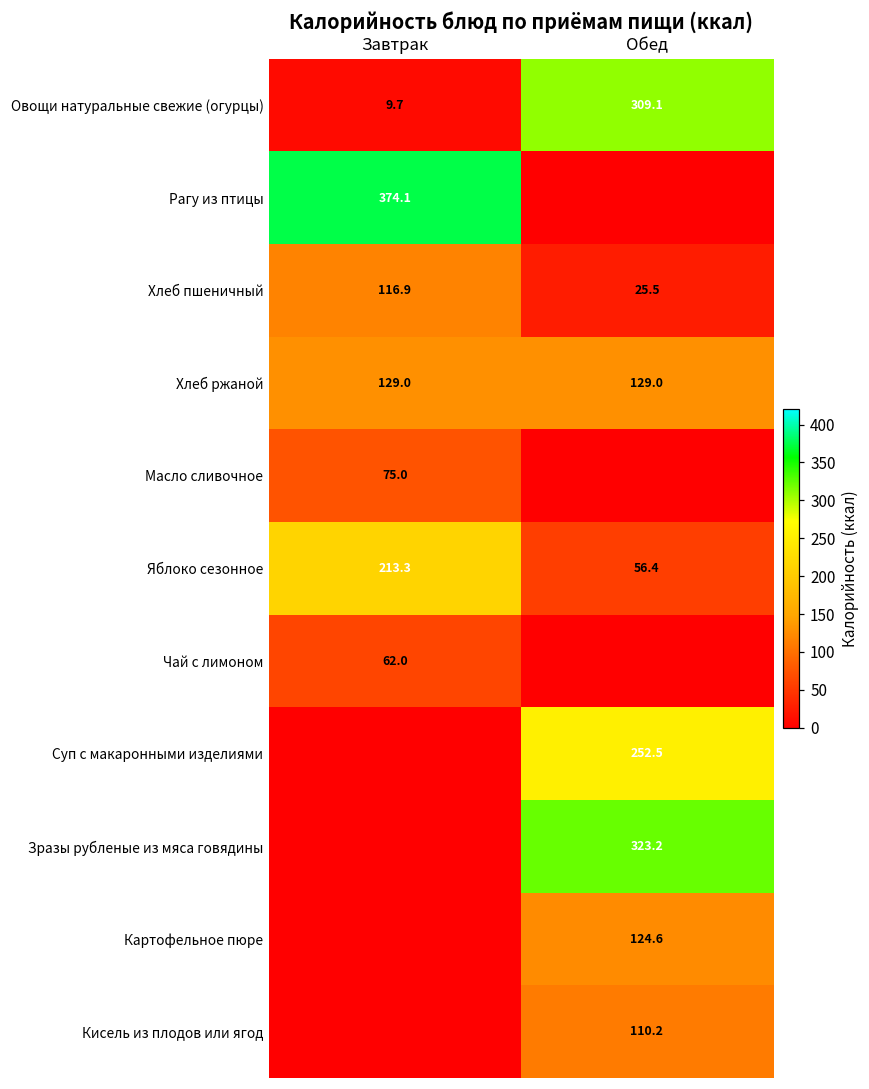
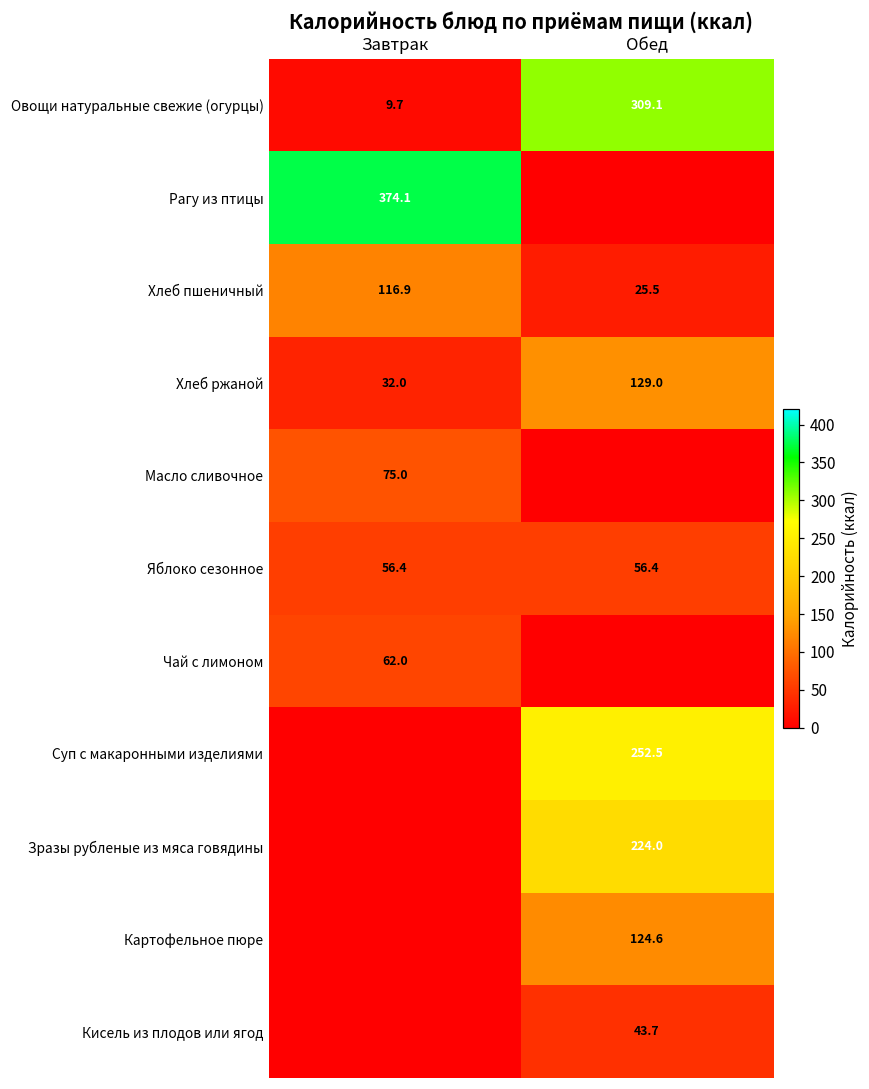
  {
    "Овощи натуральные свежие (огурцы)": {
      "Завтрак": 9.7,
      "Обед": 309.1
    },
    "Рагу из птицы": {
      "Завтрак": 374.1
    },
    "Хлеб пшеничный": {
      "Завтрак": 116.9,
      "Обед": 25.5
    },
    "Хлеб ржаной": {
-     "Завтрак": 129.0,
+     "Завтрак": 32.0,
      "Обед": 129.0
    },
    "Масло сливочное": {
      "Завтрак": 75.0
    },
    "Яблоко сезонное": {
-     "Завтрак": 213.3,
+     "Завтрак": 56.4,
      "Обед": 56.4
    },
    "Чай с лимоном": {
      "Завтрак": 62.0
    },
    "Суп с макаронными изделиями": {
      "Обед": 252.5
    },
    "Зразы рубленые из мяса говядины": {
-     "Обед": 323.2
+     "Обед": 224.0
    },
    "Картофельное пюре": {
      "Обед": 124.6
    },
    "Кисель из плодов или ягод": {
-     "Обед": 110.2
+     "Обед": 43.7
    }
  }
